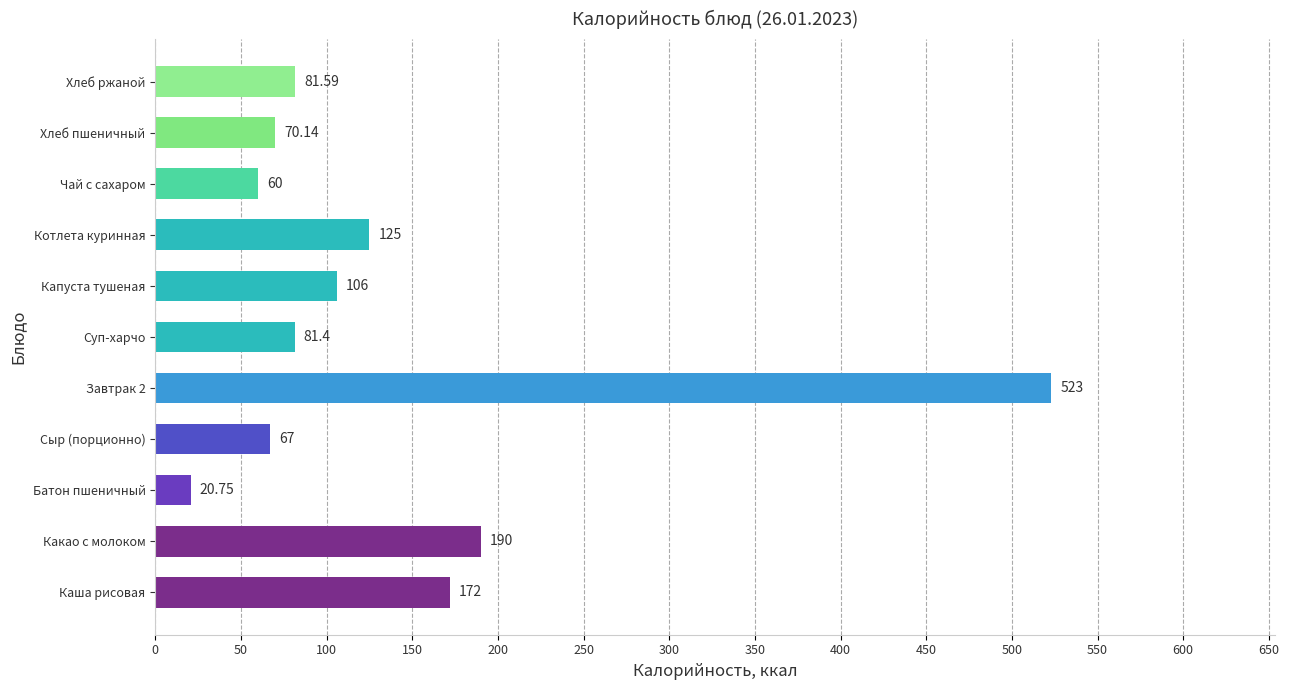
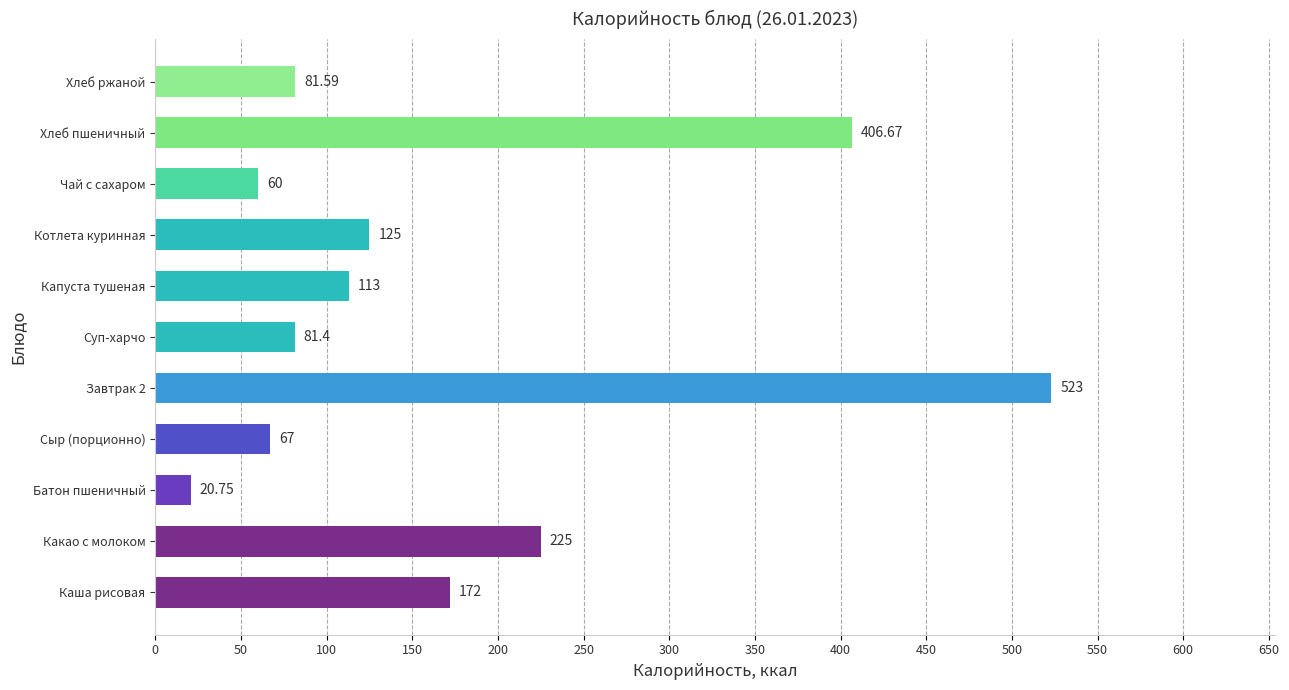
  {
    "Хлеб ржаной": 81.59,
-   "Хлеб пшеничный": 70.14,
+   "Хлеб пшеничный": 406.67,
    "Чай с сахаром": 60,
    "Котлета куринная": 125,
-   "Капуста тушеная": 106,
+   "Капуста тушеная": 113,
    "Суп-харчо": 81.4,
    "Завтрак 2": 523,
    "Сыр (порционно)": 67,
    "Батон пшеничный": 20.75,
-   "Какао с молоком": 190,
+   "Какао с молоком": 225,
    "Каша рисовая": 172
  }
